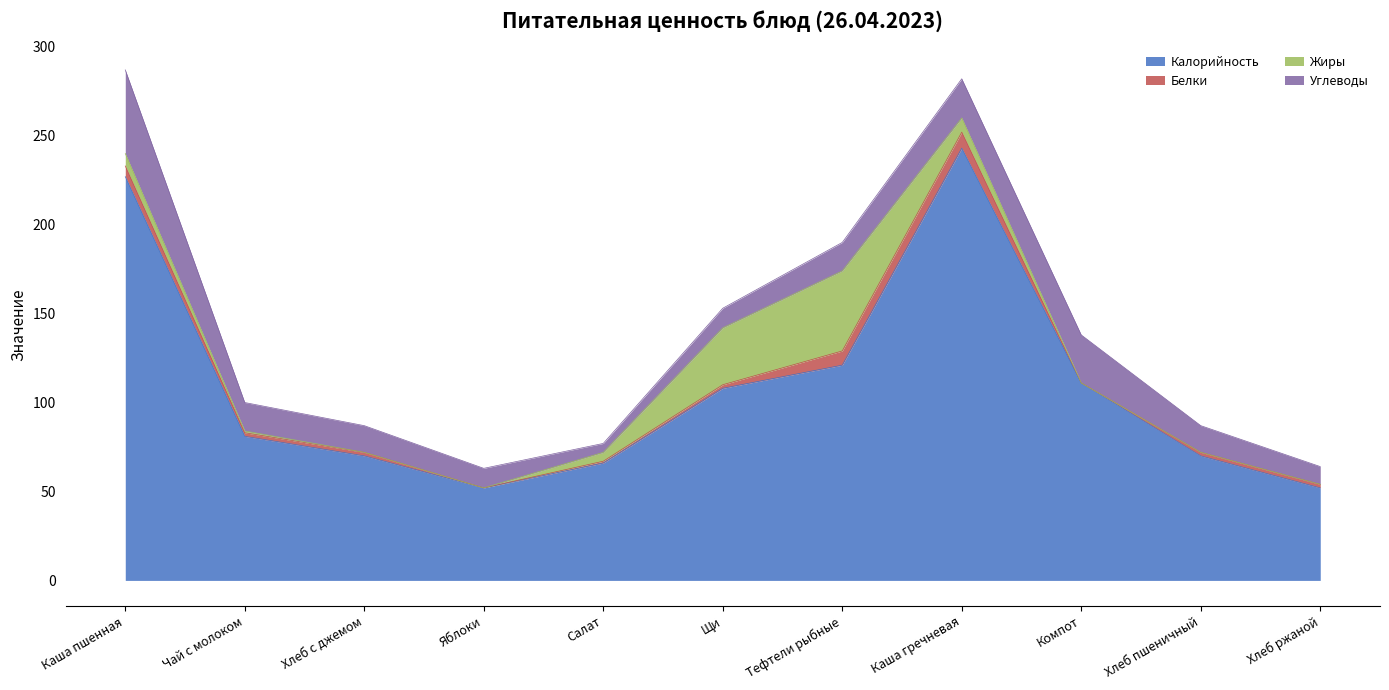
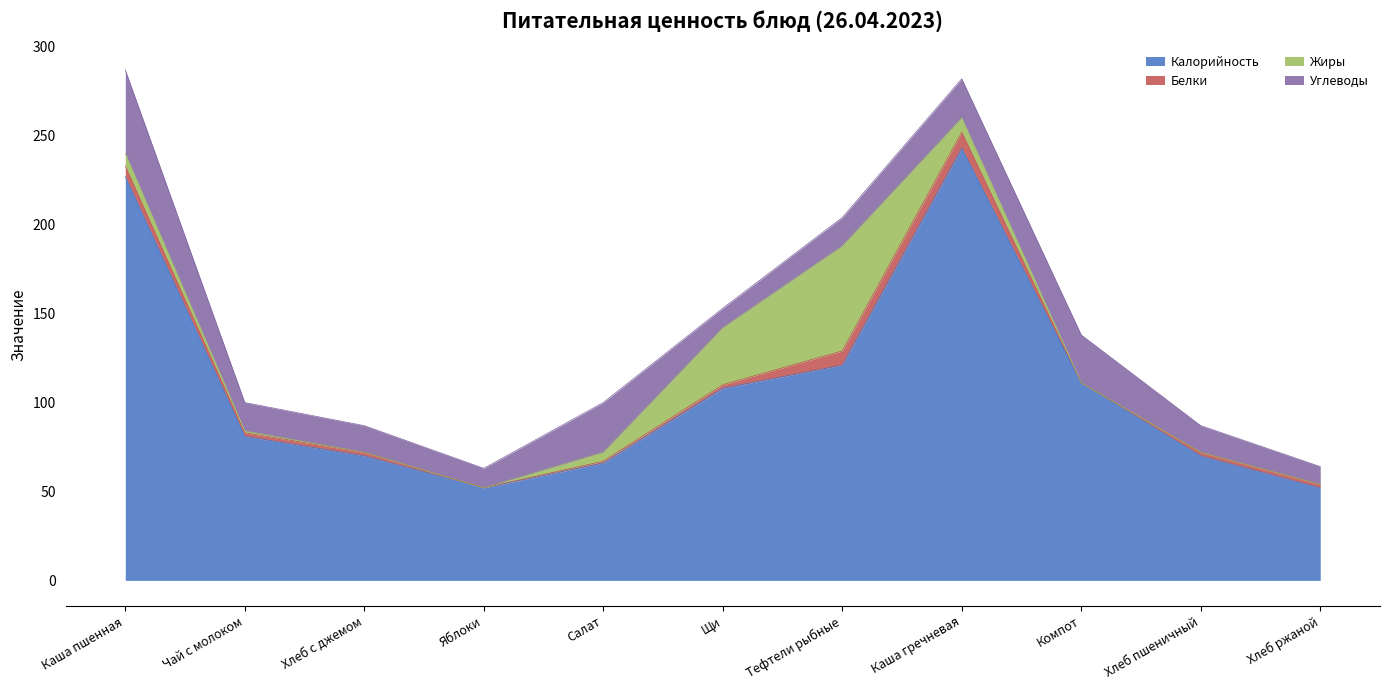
  {
    "Калорийность": {
      "Каша пшенная": 227,
      "Чай с молоком": 81,
      "Хлеб с джемом": 70,
      "Щи": 108,
      "Тефтели рыбные": 121,
      "Каша гречневая": 243,
      "Хлеб пшеничный": 70,
      "Хлеб ржаной": 52
    },
    "Белки": {
      "Каша пшенная": 6,
      "Щи": 2,
      "Тефтели рыбные": 8,
      "Каша гречневая": 9
    },
    "Жиры": {
      "Каша пшенная": 7,
      "Салат": 5,
      "Щи": 32,
-     "Тефтели рыбные": 45,
+     "Тефтели рыбные": 59,
      "Каша гречневая": 8
    },
    "Углеводы": {
      "Каша пшенная": 47,
      "Чай с молоком": 16,
      "Хлеб с джемом": 15,
      "Яблоки": 11,
-     "Салат": 5,
+     "Салат": 28,
      "Щи": 11,
      "Тефтели рыбные": 16,
      "Каша гречневая": 22,
      "Компот": 27,
      "Хлеб пшеничный": 15,
      "Хлеб ржаной": 10
    }
  }
